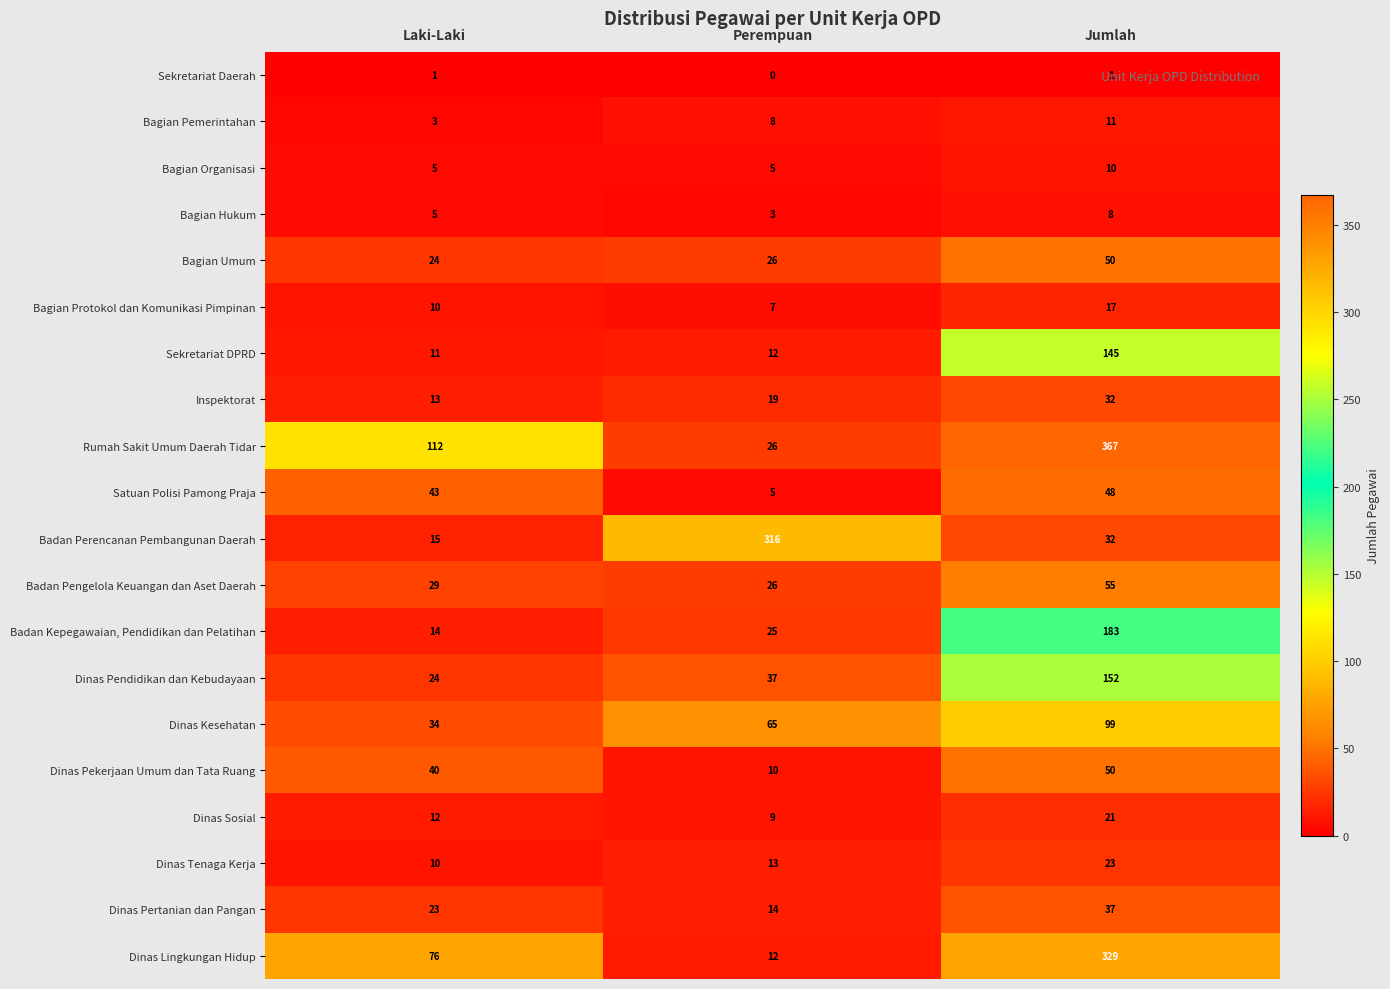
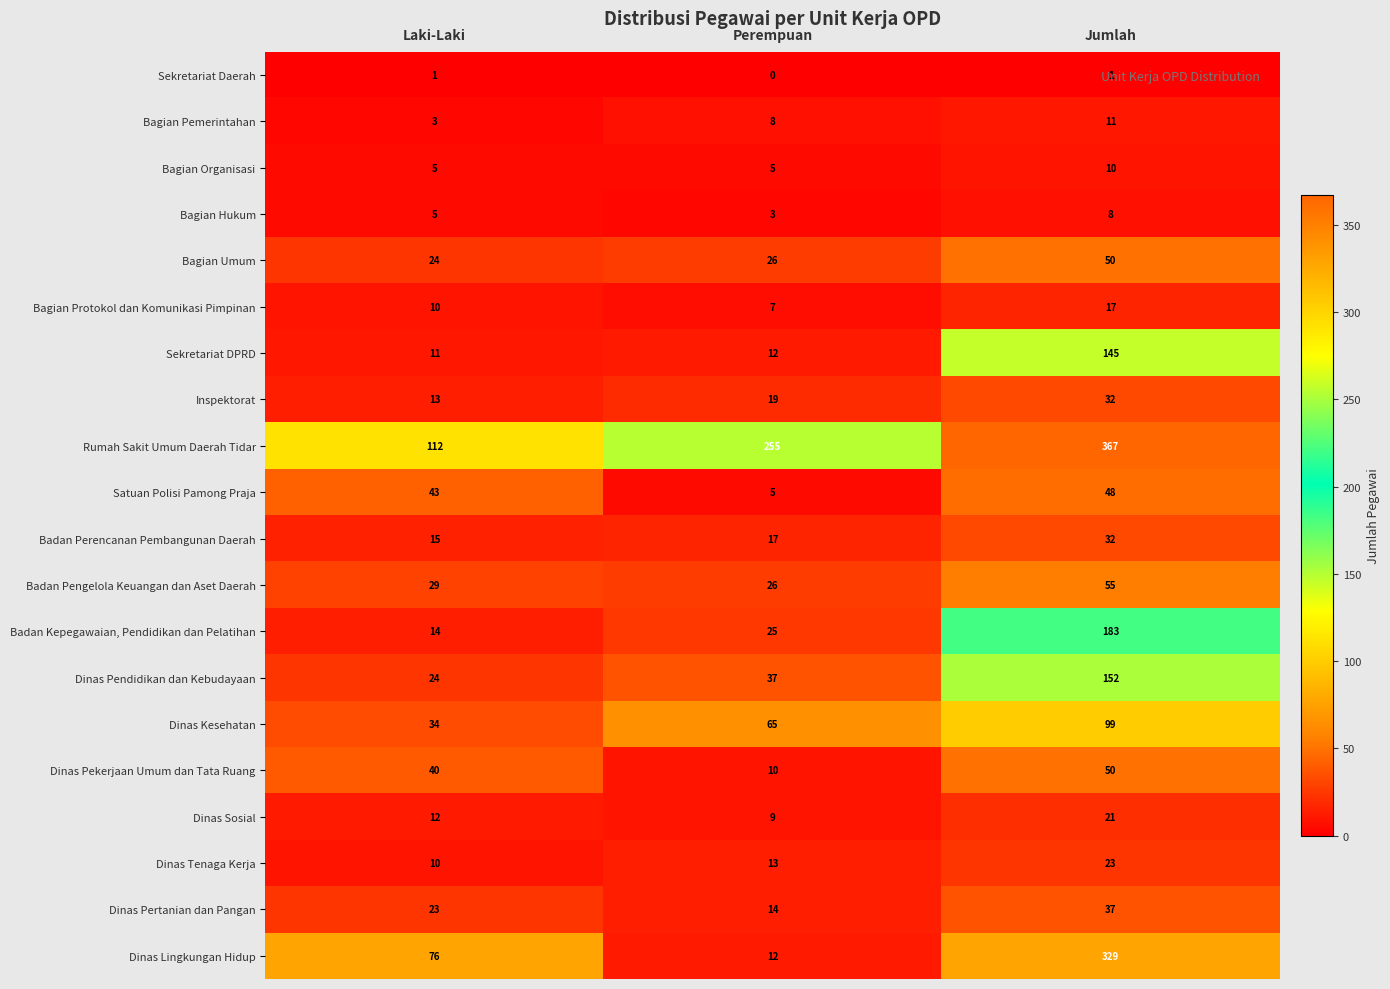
  {
    "Sekretariat Daerah": {
      "Laki-Laki": 1,
      "Perempuan": 0
    },
    "Bagian Pemerintahan": {
      "Laki-Laki": 3,
      "Perempuan": 8,
      "Jumlah": 11
    },
    "Bagian Organisasi": {
      "Laki-Laki": 5,
      "Perempuan": 5,
      "Jumlah": 10
    },
    "Bagian Hukum": {
      "Laki-Laki": 5,
      "Perempuan": 3,
      "Jumlah": 8
    },
    "Bagian Umum": {
      "Laki-Laki": 24,
      "Perempuan": 26,
      "Jumlah": 50
    },
    "Bagian Protokol dan Komunikasi Pimpinan": {
      "Laki-Laki": 10,
      "Perempuan": 7,
      "Jumlah": 17
    },
    "Sekretariat DPRD": {
      "Laki-Laki": 11,
      "Perempuan": 12,
      "Jumlah": 145
    },
    "Inspektorat": {
      "Laki-Laki": 13,
      "Perempuan": 19,
      "Jumlah": 32
    },
    "Rumah Sakit Umum Daerah Tidar": {
      "Laki-Laki": 112,
-     "Perempuan": 26,
+     "Perempuan": 255,
      "Jumlah": 367
    },
    "Satuan Polisi Pamong Praja": {
      "Laki-Laki": 43,
      "Perempuan": 5,
      "Jumlah": 48
    },
    "Badan Perencanan Pembangunan Daerah": {
      "Laki-Laki": 15,
-     "Perempuan": 316,
+     "Perempuan": 17,
      "Jumlah": 32
    },
    "Badan Pengelola Keuangan dan Aset Daerah": {
      "Laki-Laki": 29,
      "Perempuan": 26,
      "Jumlah": 55
    },
    "Badan Kepegawaian, Pendidikan dan Pelatihan": {
      "Laki-Laki": 14,
      "Perempuan": 25,
      "Jumlah": 183
    },
    "Dinas Pendidikan dan Kebudayaan": {
      "Laki-Laki": 24,
      "Perempuan": 37,
      "Jumlah": 152
    },
    "Dinas Kesehatan": {
      "Laki-Laki": 34,
      "Perempuan": 65,
      "Jumlah": 99
    },
    "Dinas Pekerjaan Umum dan Tata Ruang": {
      "Laki-Laki": 40,
      "Perempuan": 10,
      "Jumlah": 50
    },
    "Dinas Sosial": {
      "Laki-Laki": 12,
      "Perempuan": 9,
      "Jumlah": 21
    },
    "Dinas Tenaga Kerja": {
      "Laki-Laki": 10,
      "Perempuan": 13,
      "Jumlah": 23
    },
    "Dinas Pertanian dan Pangan": {
      "Laki-Laki": 23,
      "Perempuan": 14,
      "Jumlah": 37
    },
    "Dinas Lingkungan Hidup": {
      "Laki-Laki": 76,
      "Perempuan": 12,
      "Jumlah": 329
    }
  }
